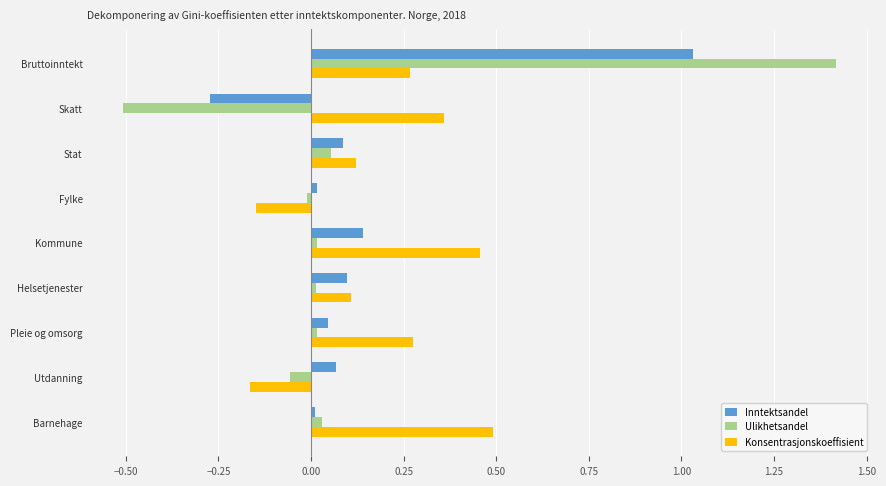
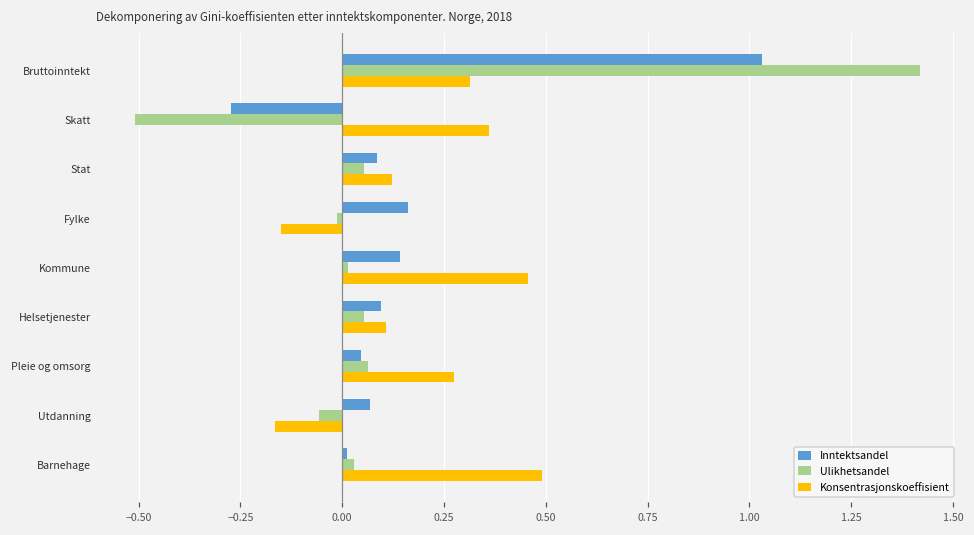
  {
    "Inntektsandel": {
      "Bruttoinntekt": 1.03,
      "Skatt": -0.27,
      "Stat": 0.09,
-     "Fylke": 0.02,
+     "Fylke": 0.16,
      "Kommune": 0.14,
      "Helsetjenester": 0.10,
      "Pleie og omsorg": 0.05,
      "Utdanning": 0.07,
      "Barnehage": 0.01
    },
    "Ulikhetsandel": {
      "Bruttoinntekt": 1.42,
      "Skatt": -0.51,
      "Stat": 0.05,
      "Fylke": -0.01,
      "Kommune": 0.01,
-     "Helsetjenester": 0.01,
-     "Pleie og omsorg": 0.02,
+     "Helsetjenester": 0.05,
+     "Pleie og omsorg": 0.06,
      "Utdanning": -0.06,
      "Barnehage": 0.03
    },
    "Konsentrasjonskoeffisient": {
-     "Bruttoinntekt": 0.27,
+     "Bruttoinntekt": 0.31,
      "Skatt": 0.36,
      "Stat": 0.12,
      "Fylke": -0.15,
      "Kommune": 0.46,
      "Helsetjenester": 0.11,
      "Pleie og omsorg": 0.27,
      "Utdanning": -0.16,
      "Barnehage": 0.49
    }
  }
